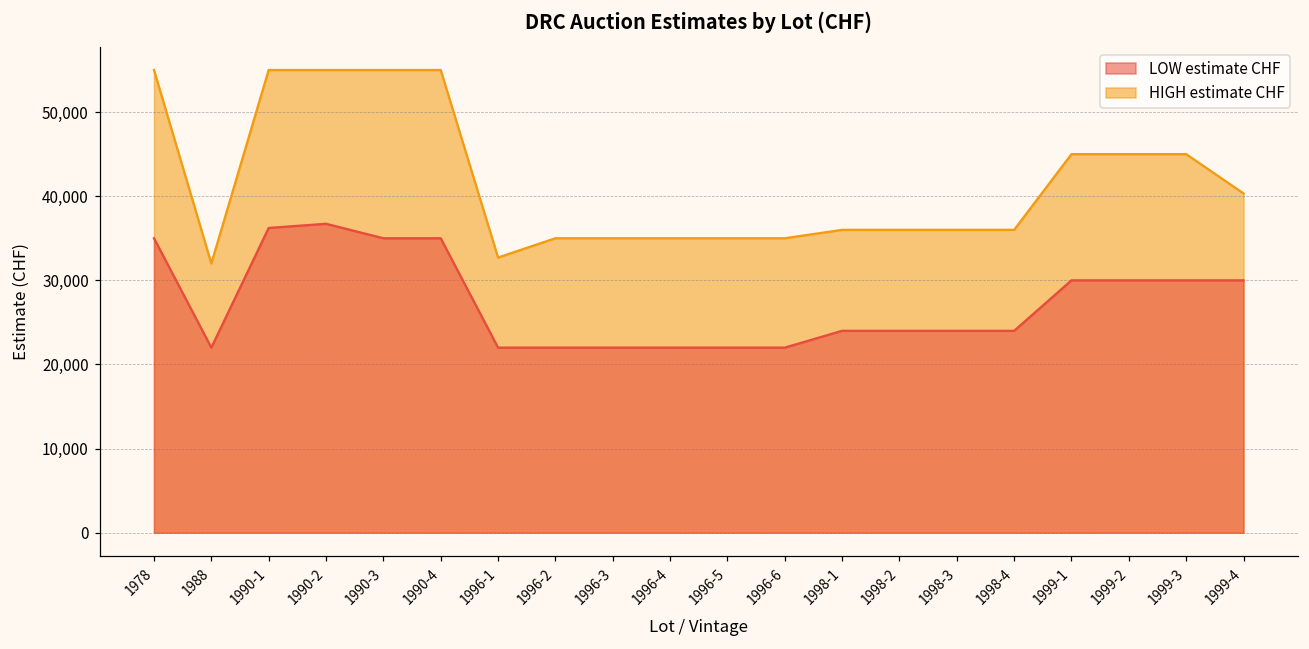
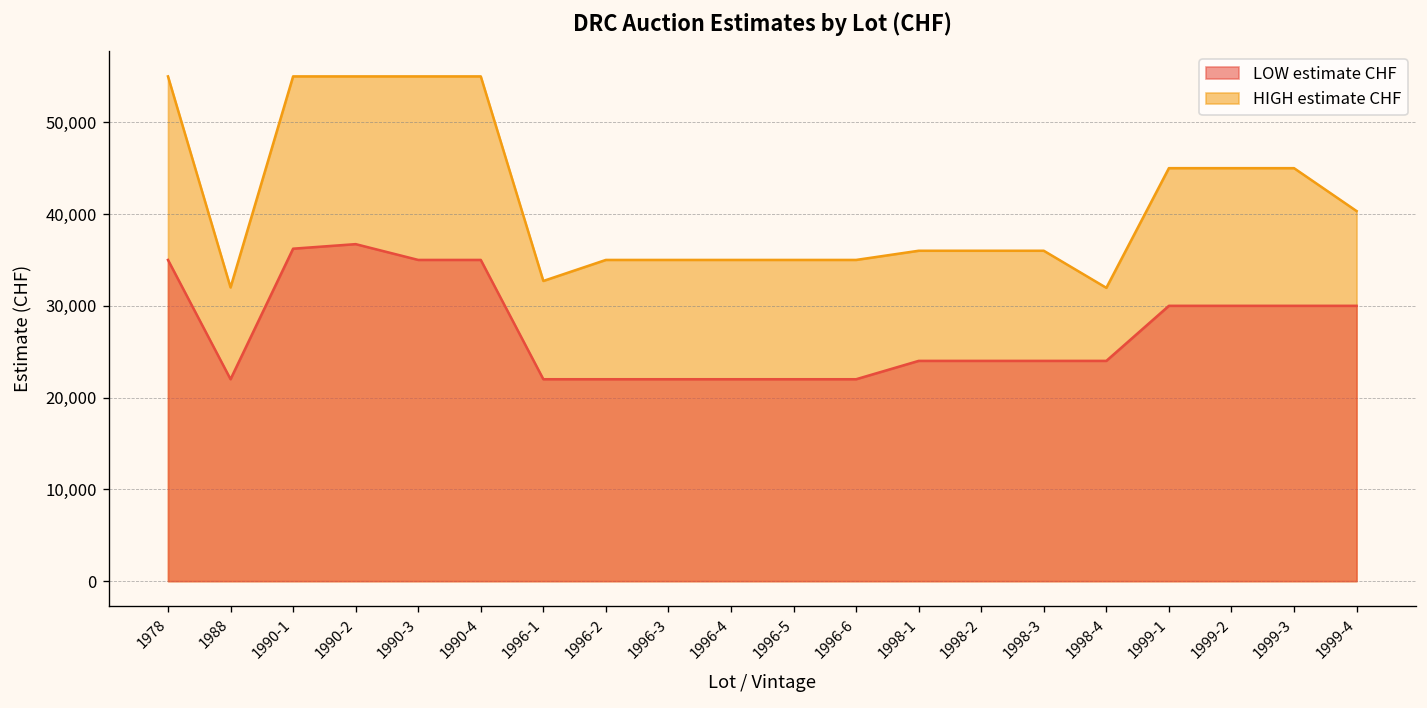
  {
    "LOW estimate CHF": {
      "1978": "35,000",
      "1988": "22,000",
      "1990-1": "36,000",
      "1990-2": "37,000",
      "1990-3": "35,000",
      "1990-4": "35,000",
      "1996-1": "22,000",
      "1996-2": "22,000",
      "1996-3": "22,000",
      "1996-4": "22,000",
      "1996-5": "22,000",
      "1996-6": "22,000",
      "1998-1": "24,000",
      "1998-2": "24,000",
      "1998-3": "24,000",
      "1998-4": "24,000",
      "1999-1": "30,000",
      "1999-2": "30,000",
      "1999-3": "30,000",
      "1999-4": "30,000"
    },
    "HIGH estimate CHF": {
      "1978": "55,000",
      "1988": "32,000",
      "1990-1": "55,000",
      "1990-2": "55,000",
      "1990-3": "55,000",
      "1990-4": "55,000",
      "1996-1": "33,000",
      "1996-2": "35,000",
      "1996-3": "35,000",
      "1996-4": "35,000",
      "1996-5": "35,000",
      "1996-6": "35,000",
      "1998-1": "36,000",
      "1998-2": "36,000",
      "1998-3": "36,000",
-     "1998-4": "36,000",
+     "1998-4": "32,000",
      "1999-1": "45,000",
      "1999-2": "45,000",
      "1999-3": "45,000",
      "1999-4": "40,000"
    }
  }
